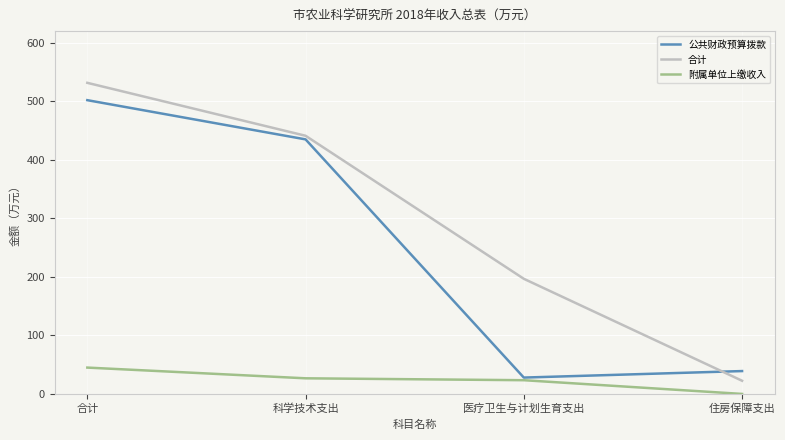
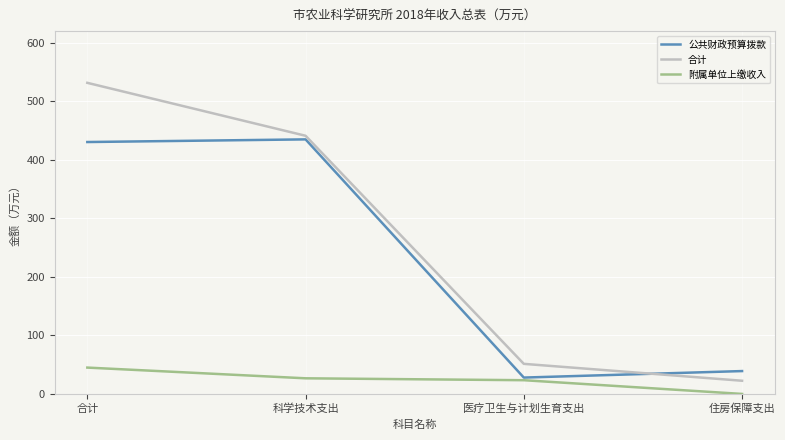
  {
    "公共财政预算拨款": {
-     "合计": 500,
+     "合计": 430,
      "科学技术支出": 430,
      "医疗卫生与计划生育支出": 30,
      "住房保障支出": 40
    },
    "合计": {
      "合计": 530,
      "科学技术支出": 440,
-     "医疗卫生与计划生育支出": 200,
+     "医疗卫生与计划生育支出": 50,
      "住房保障支出": 20
    },
    "附属单位上缴收入": {
      "合计": 50,
      "科学技术支出": 30,
      "医疗卫生与计划生育支出": 20,
      "住房保障支出": 0
    }
  }
